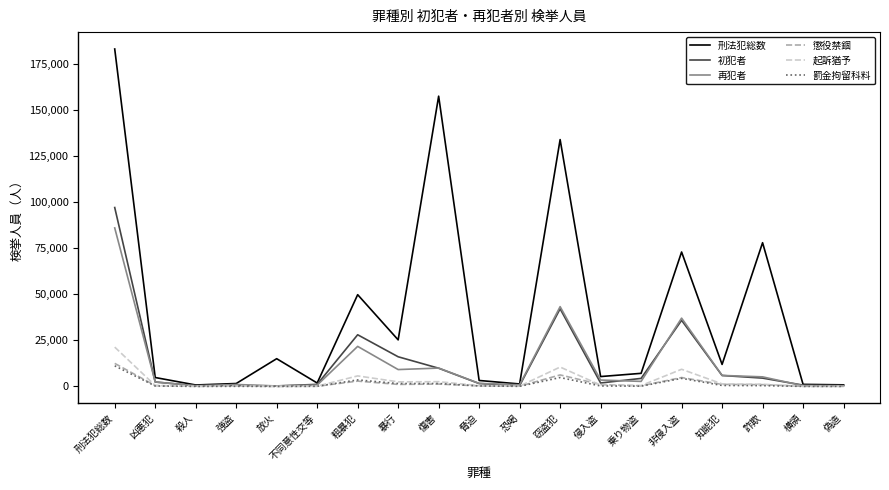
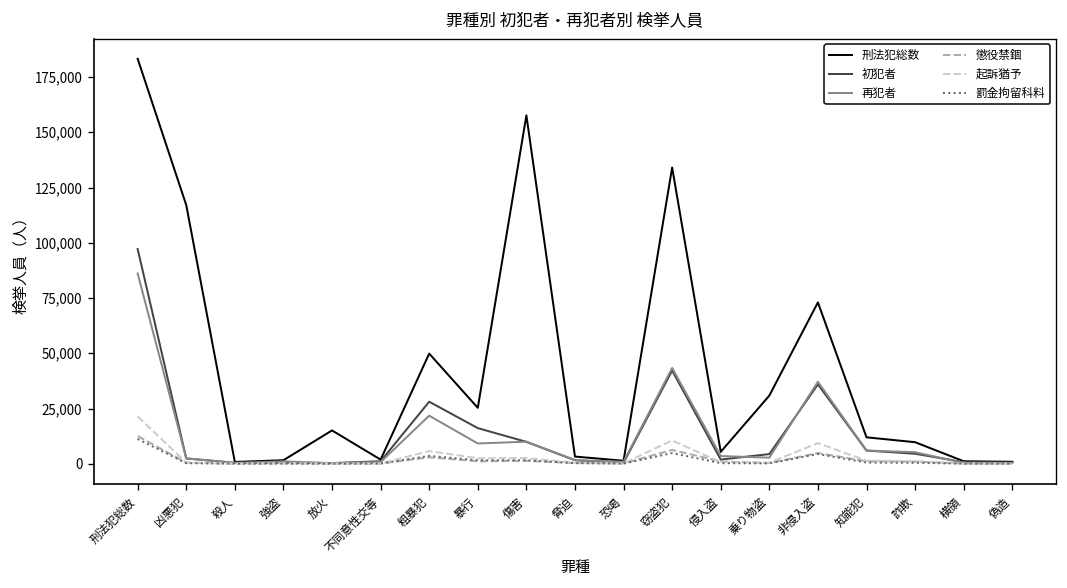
  {
    "刑法犯総数": {
      "刑法犯総数": "183,000",
-     "凶悪犯": "5,000",
+     "凶悪犯": "117,000",
      "放火": "15,000",
      "粗暴犯": "50,000",
      "暴行": "25,000",
      "傷害": "158,000",
      "脅迫": "3,000",
      "窃盗犯": "134,000",
      "侵入盗": "5,000",
-     "乗り物盗": "7,000",
+     "乗り物盗": "31,000",
      "非侵入盗": "73,000",
      "知能犯": "12,000",
-     "詐欺": "78,000"
+     "詐欺": "10,000"
    }
  }
